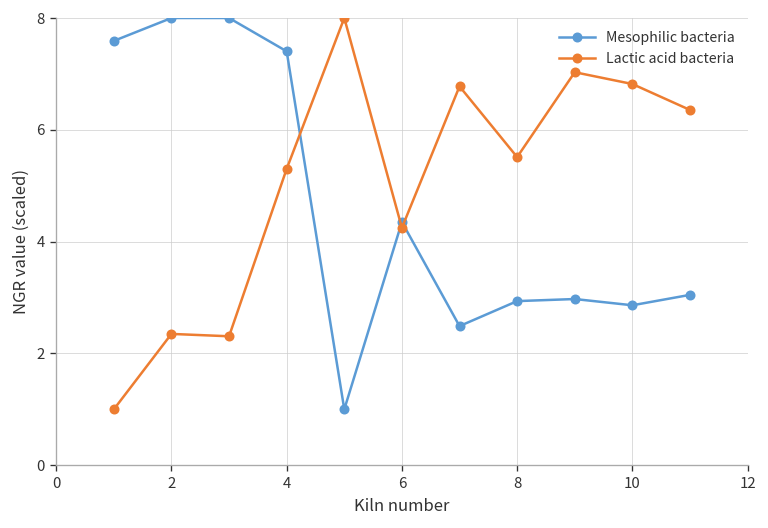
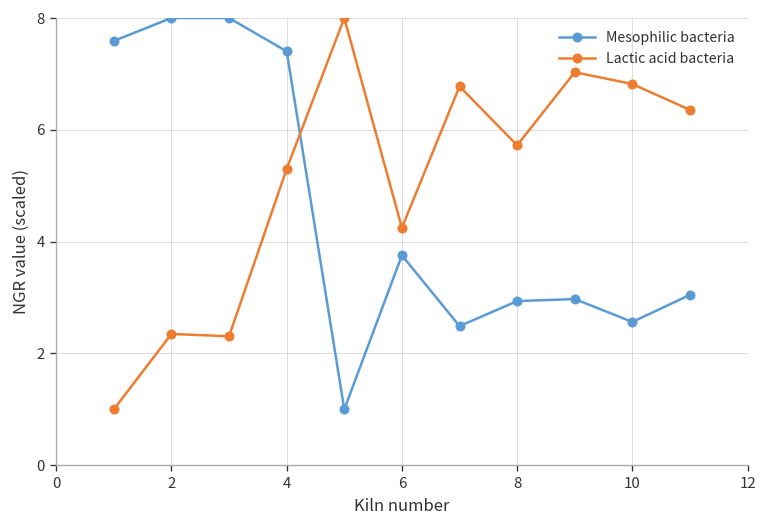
  {
    "Mesophilic bacteria": {
      "2": 8.0,
      "4": 7.4,
-     "6": 4.4,
+     "6": 3.8,
      "8": 2.9,
-     "10": 2.9
+     "10": 2.6
    },
    "Lactic acid bacteria": {
      "2": 2.3,
      "4": 5.3,
      "6": 4.2,
-     "8": 5.5,
+     "8": 5.7,
      "10": 6.8
    }
  }
